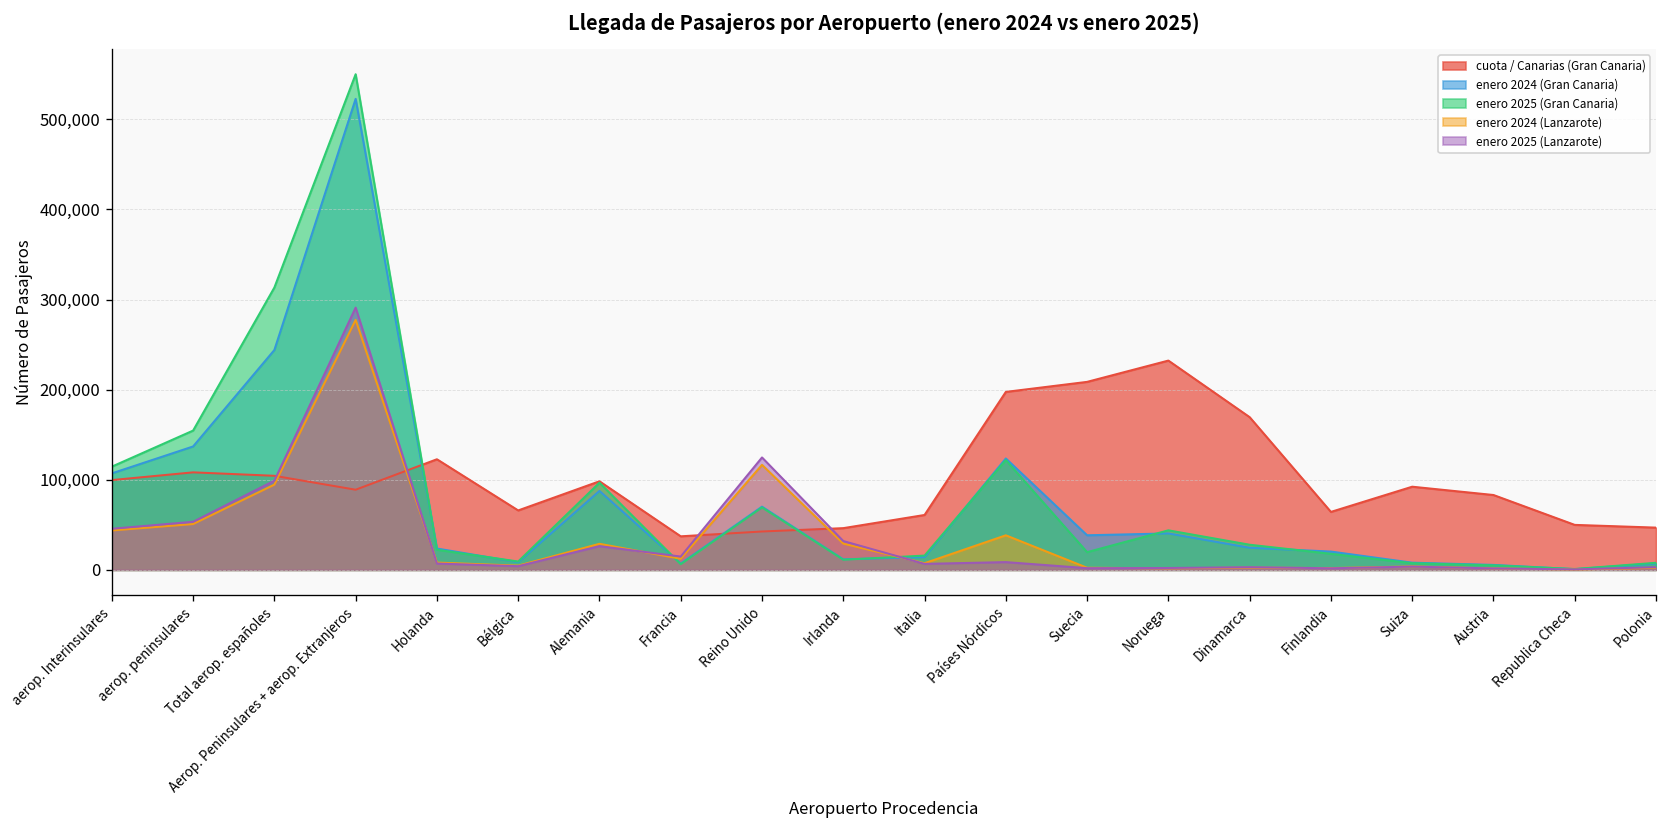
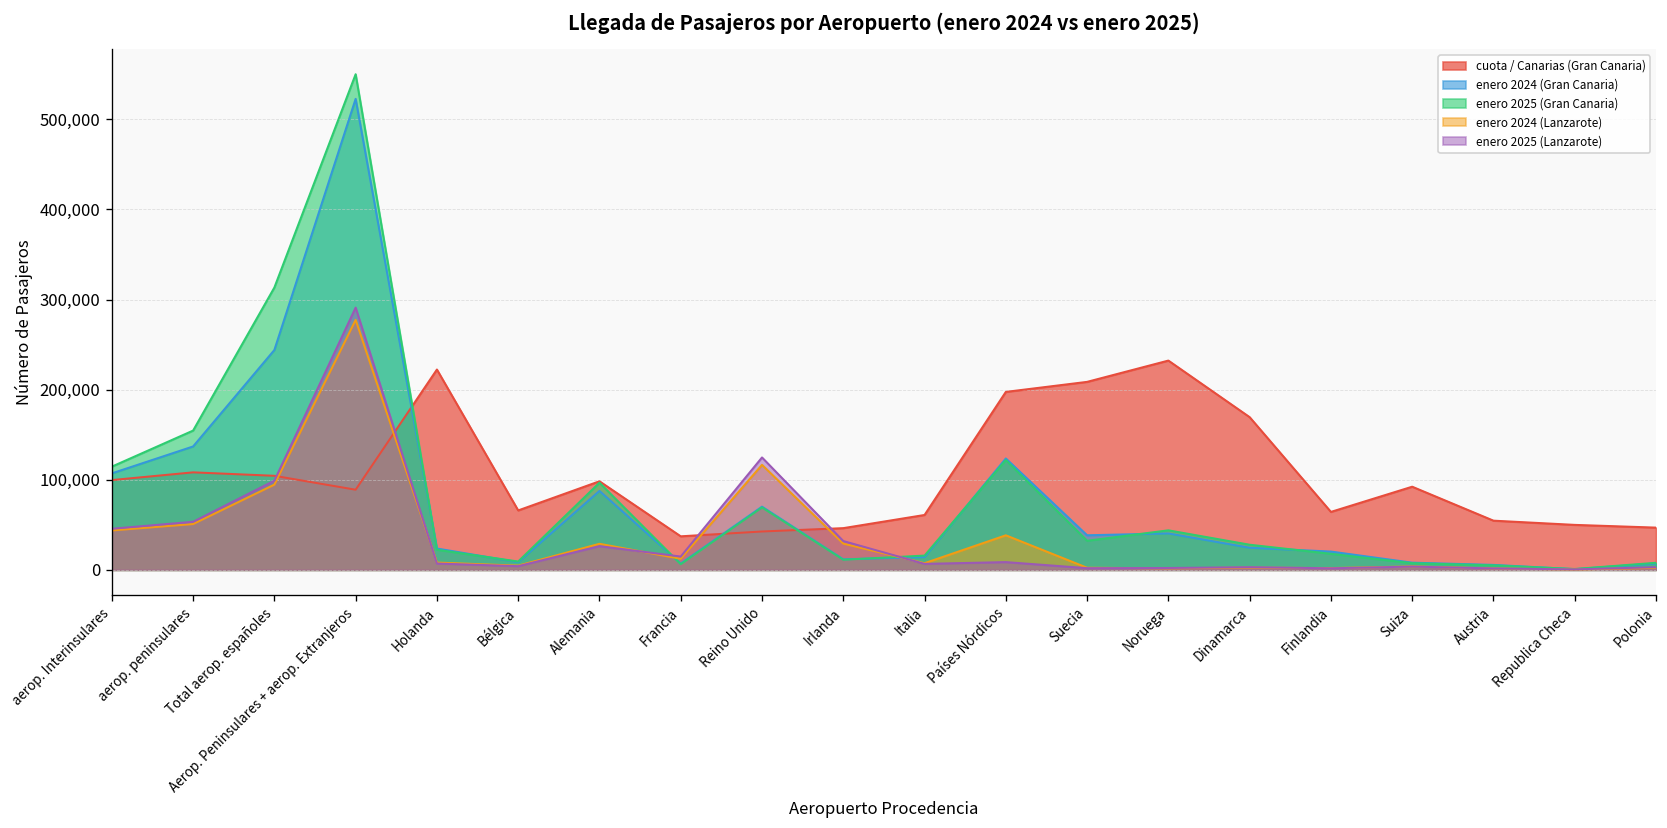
  {
    "cuota / Canarias (Gran Canaria)": {
      "aerop. Interinsulares": "100,000",
      "aerop. peninsulares": "110,000",
      "Total aerop. españoles": "100,000",
      "Aerop. Peninsulares + aerop. Extranjeros": "90,000",
-     "Holanda": "120,000",
+     "Holanda": "220,000",
      "Bélgica": "70,000",
      "Francia": "40,000",
      "Reino Unido": "40,000",
      "Irlanda": "50,000",
      "Italia": "60,000",
      "Países Nórdicos": "200,000",
      "Suecia": "210,000",
      "Noruega": "230,000",
      "Dinamarca": "170,000",
      "Finlandia": "60,000",
      "Suiza": "90,000",
-     "Austria": "80,000",
+     "Austria": "50,000",
      "Republica Checa": "50,000",
      "Polonia": "50,000"
    },
    "enero 2024 (Gran Canaria)": {
      "aerop. Interinsulares": "110,000",
      "aerop. peninsulares": "140,000",
      "Total aerop. españoles": "240,000",
      "Aerop. Peninsulares + aerop. Extranjeros": "520,000",
      "Alemania": "90,000",
      "Suecia": "40,000",
      "Noruega": "40,000"
    },
    "enero 2025 (Gran Canaria)": {
      "aerop. Interinsulares": "110,000",
      "aerop. peninsulares": "150,000",
      "Total aerop. españoles": "310,000",
      "Aerop. Peninsulares + aerop. Extranjeros": "550,000",
-     "Suecia": "20,000",
+     "Suecia": "30,000",
      "Noruega": "40,000"
    },
    "enero 2024 (Lanzarote)": {
      "Total aerop. españoles": "90,000",
      "Aerop. Peninsulares + aerop. Extranjeros": "280,000",
      "Reino Unido": "120,000",
      "Países Nórdicos": "40,000"
    },
    "enero 2025 (Lanzarote)": {
      "Total aerop. españoles": "100,000",
      "Aerop. Peninsulares + aerop. Extranjeros": "290,000",
      "Reino Unido": "120,000",
      "Países Nórdicos": "10,000"
    }
  }
